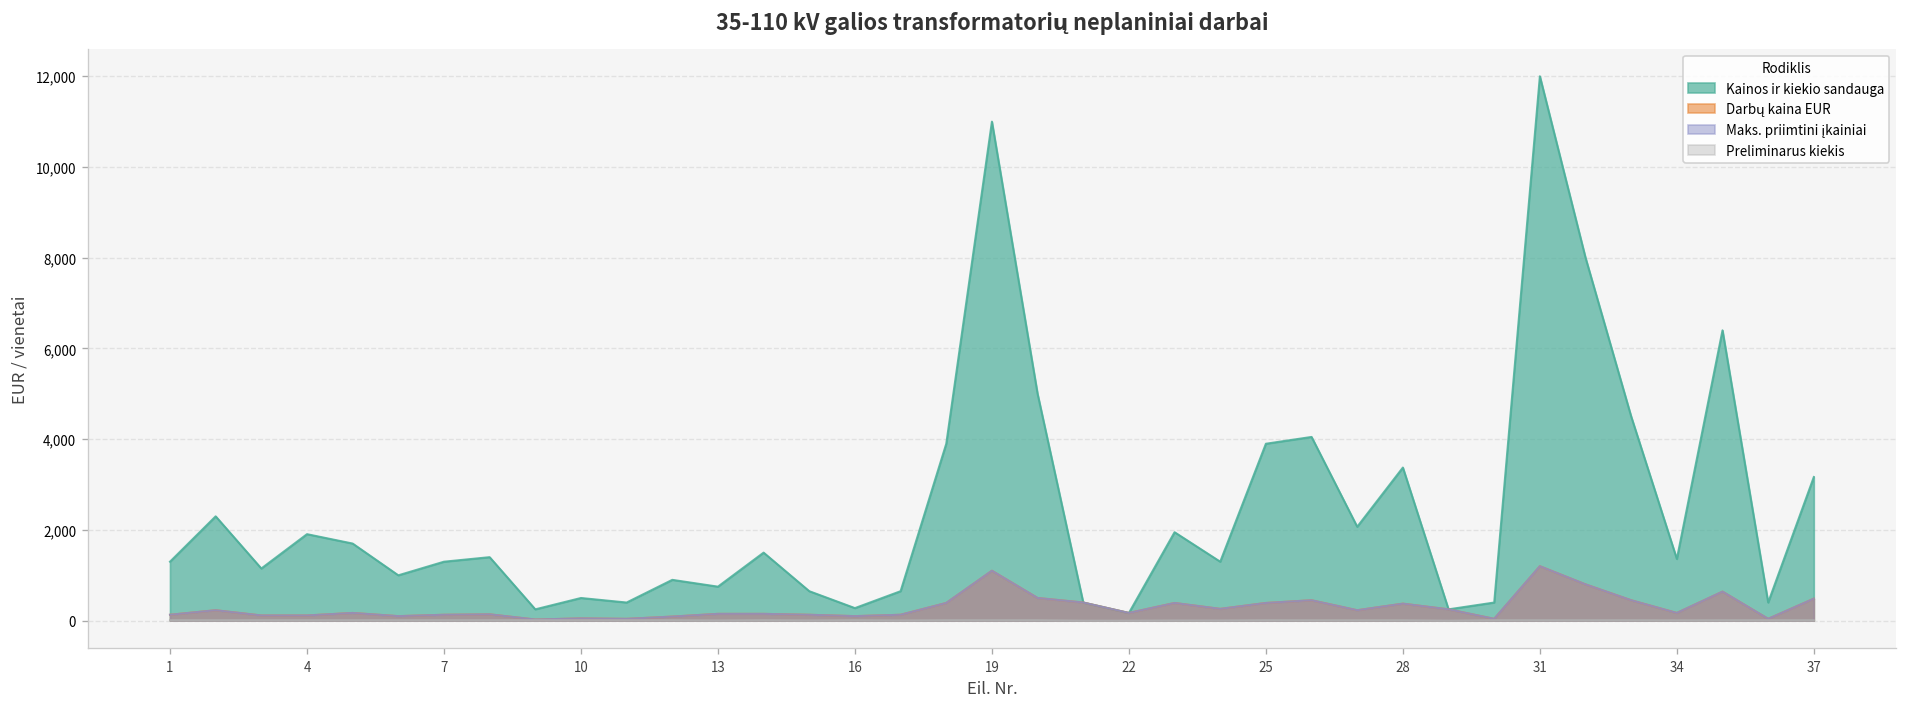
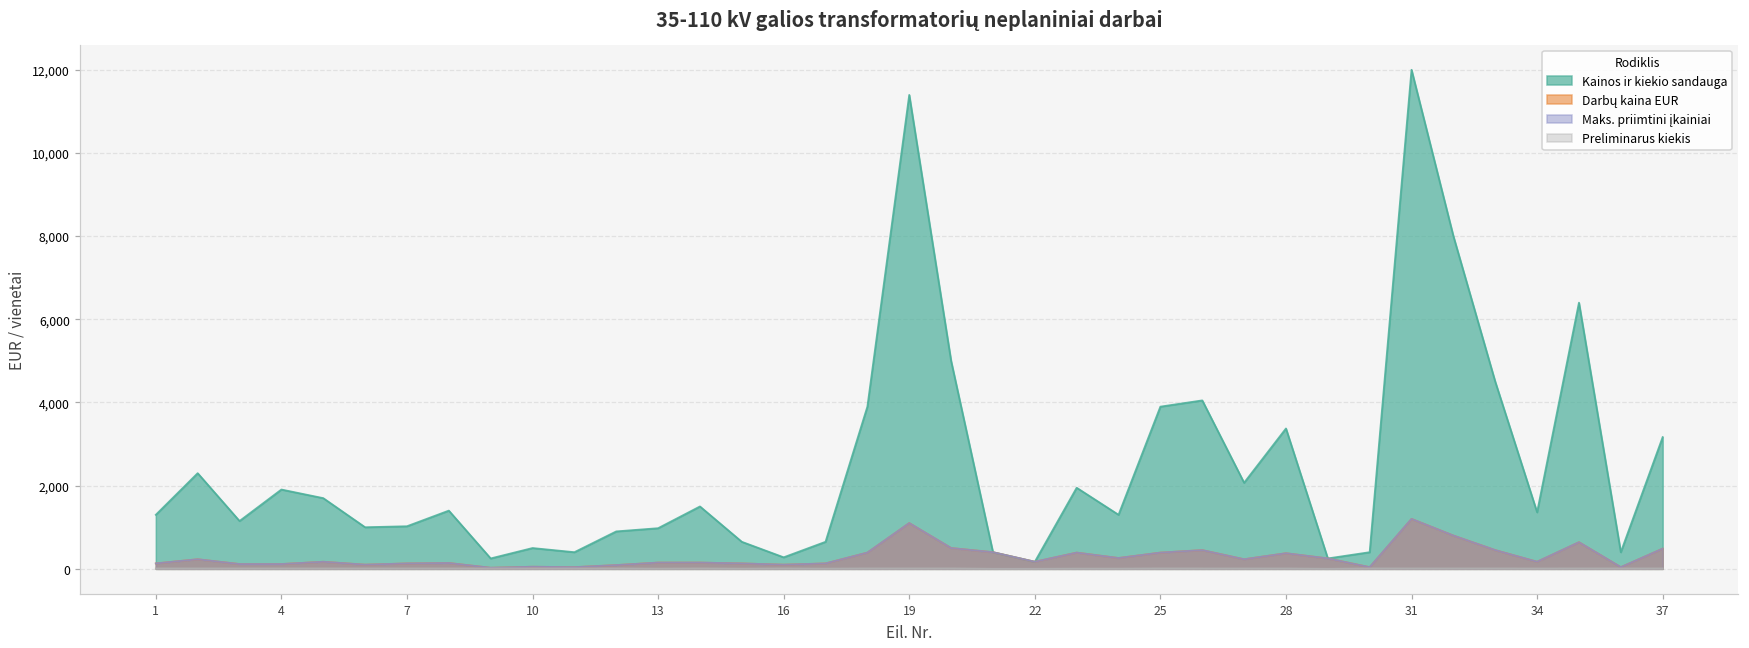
  {
    "Kainos ir kiekio sandauga": {
      "1": "1,300",
      "4": "1,900",
-     "7": "1,300",
+     "7": "1,000",
      "10": "500",
-     "13": "800",
+     "13": "1,000",
      "16": "300",
-     "19": "11,000",
+     "19": "11,400",
      "25": "3,900",
      "28": "3,400",
      "31": "12,000",
      "34": "1,400",
      "37": "3,200"
    }
  }
